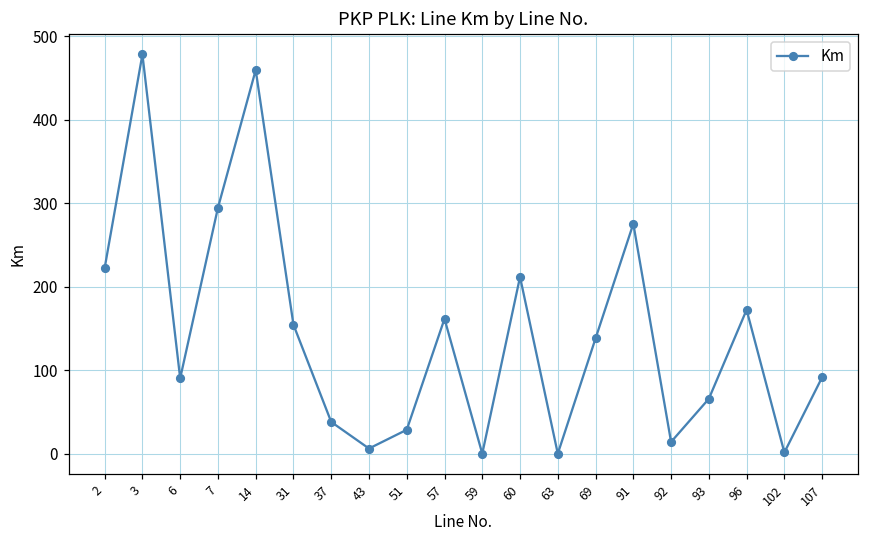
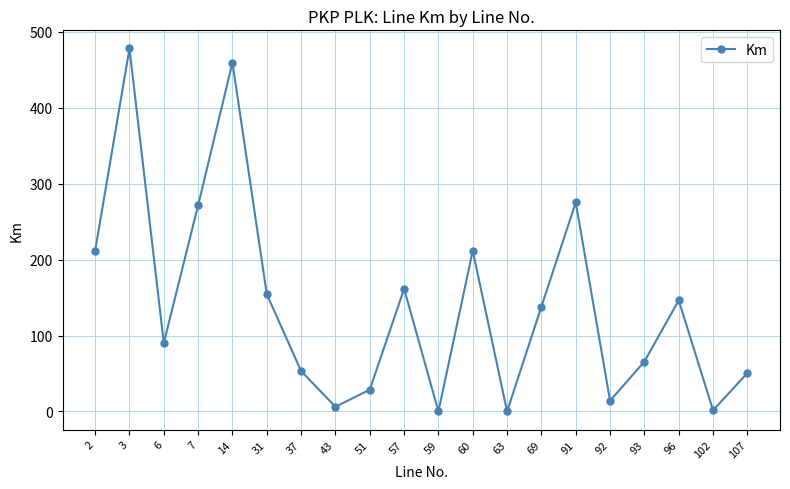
  {
-   "2": 220,
+   "2": 210,
    "3": 480,
    "6": 90,
-   "7": 290,
+   "7": 270,
    "14": 460,
    "31": 150,
-   "37": 40,
+   "37": 50,
    "43": 10,
    "51": 30,
    "57": 160,
    "59": 0,
    "60": 210,
    "63": 0,
    "69": 140,
    "91": 280,
    "92": 10,
    "93": 70,
-   "96": 170,
+   "96": 150,
    "102": 0,
-   "107": 90
+   "107": 50
  }
